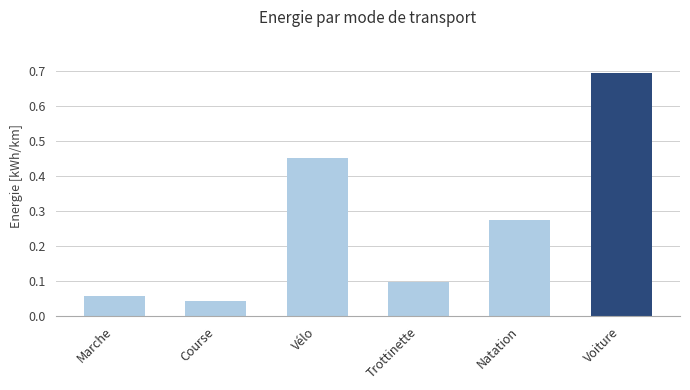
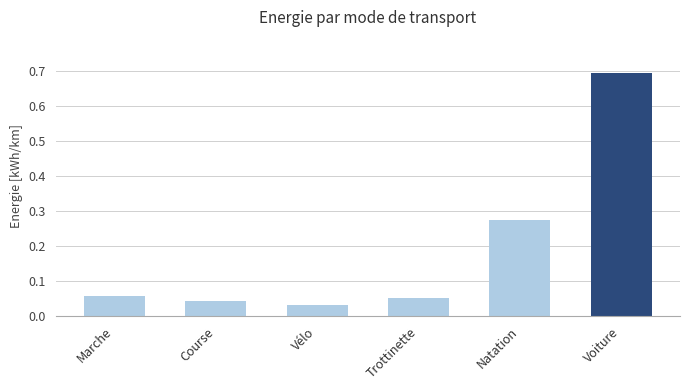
  {
    "Marche": 0.06,
    "Course": 0.04,
-   "Vélo": 0.45,
-   "Trottinette": 0.10,
+   "Vélo": 0.03,
+   "Trottinette": 0.05,
    "Natation": 0.27,
    "Voiture": 0.69
  }
